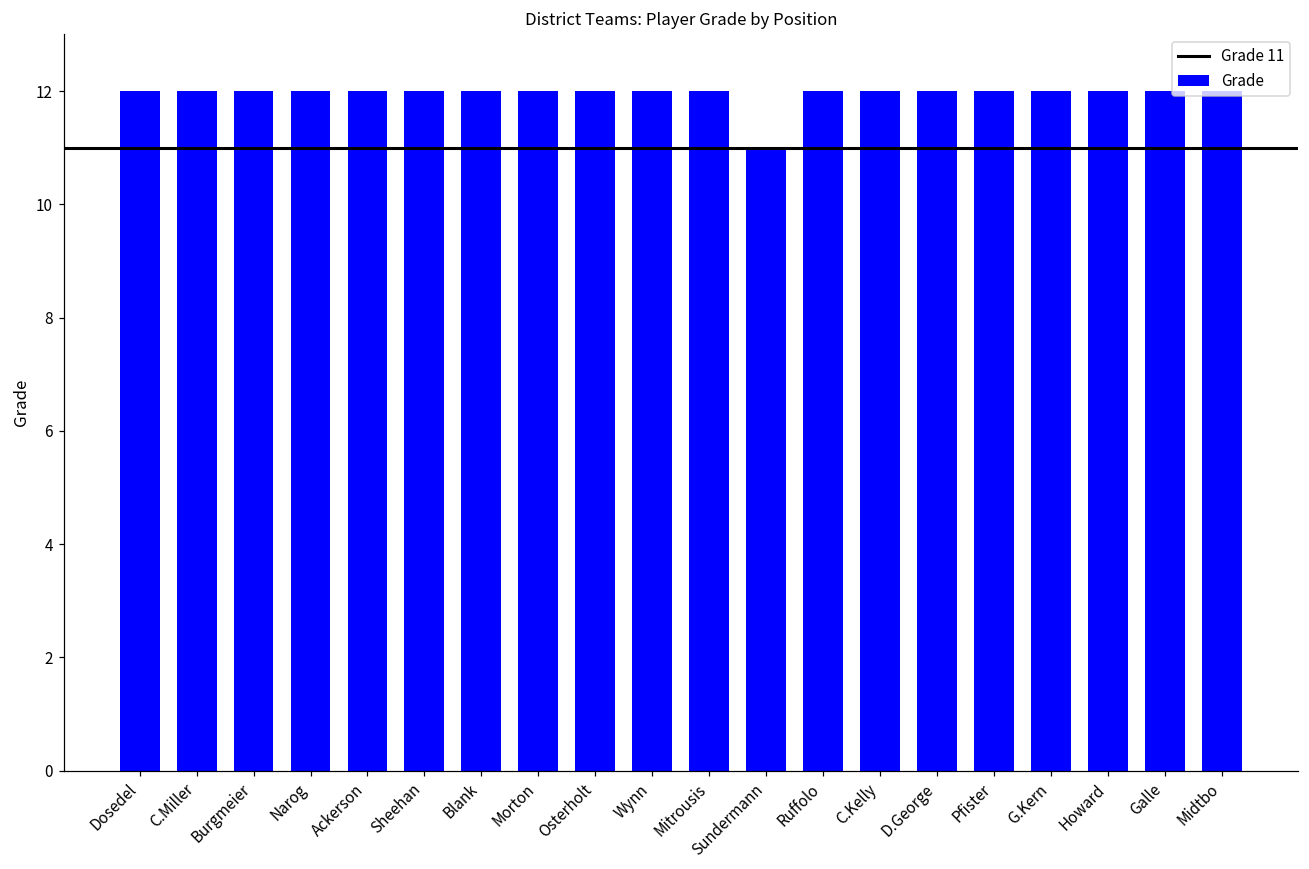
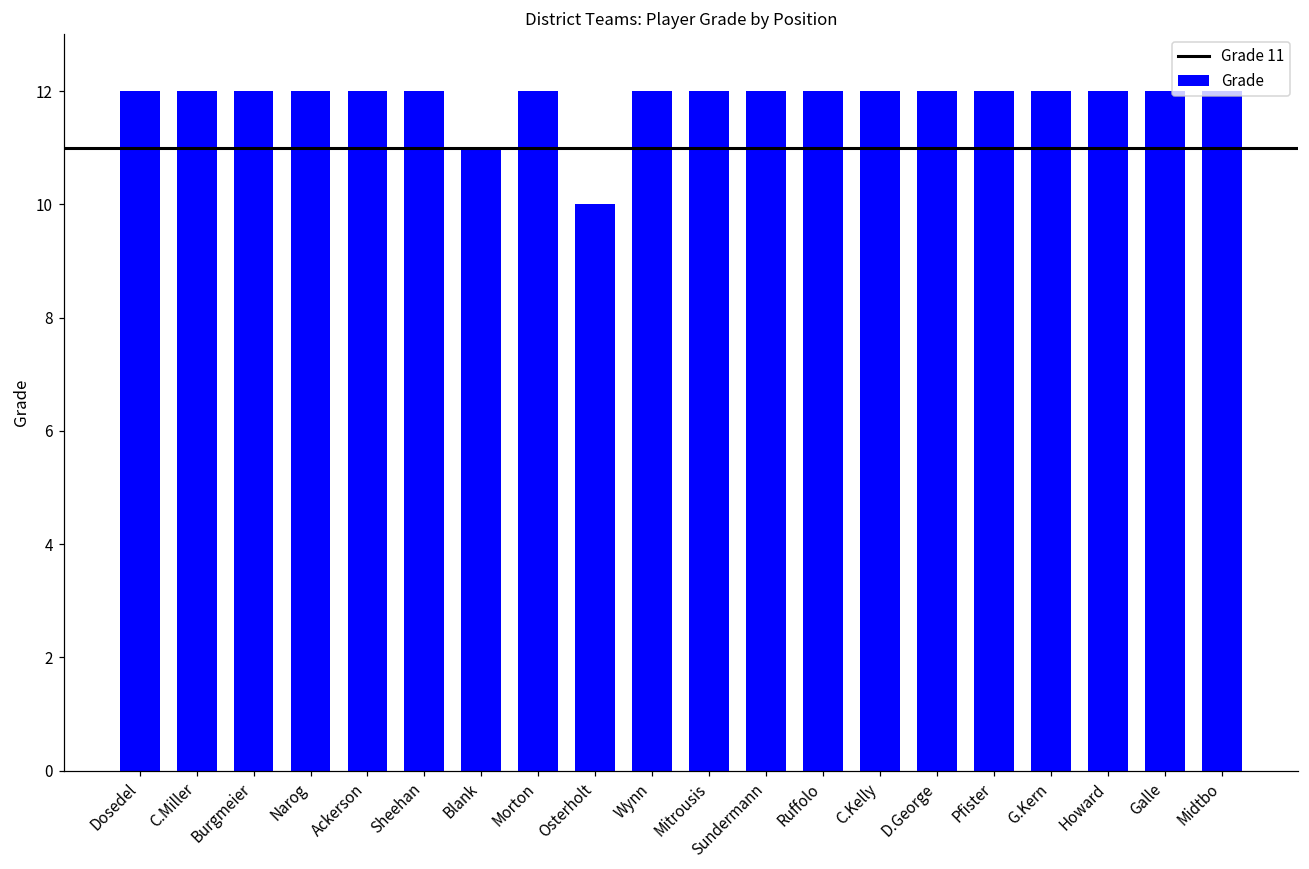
  {
    "Dosedel": 12,
    "C.Miller": 12,
    "Burgmeier": 12,
    "Narog": 12,
    "Ackerson": 12,
    "Sheehan": 12,
-   "Blank": 12,
+   "Blank": 11,
    "Morton": 12,
-   "Osterholt": 12,
+   "Osterholt": 10,
    "Wynn": 12,
    "Mitrousis": 12,
-   "Sundermann": 11,
+   "Sundermann": 12,
    "Ruffolo": 12,
    "C.Kelly": 12,
    "D.George": 12,
    "Pfister": 12,
    "G.Kern": 12,
    "Howard": 12,
    "Galle": 12
  }
